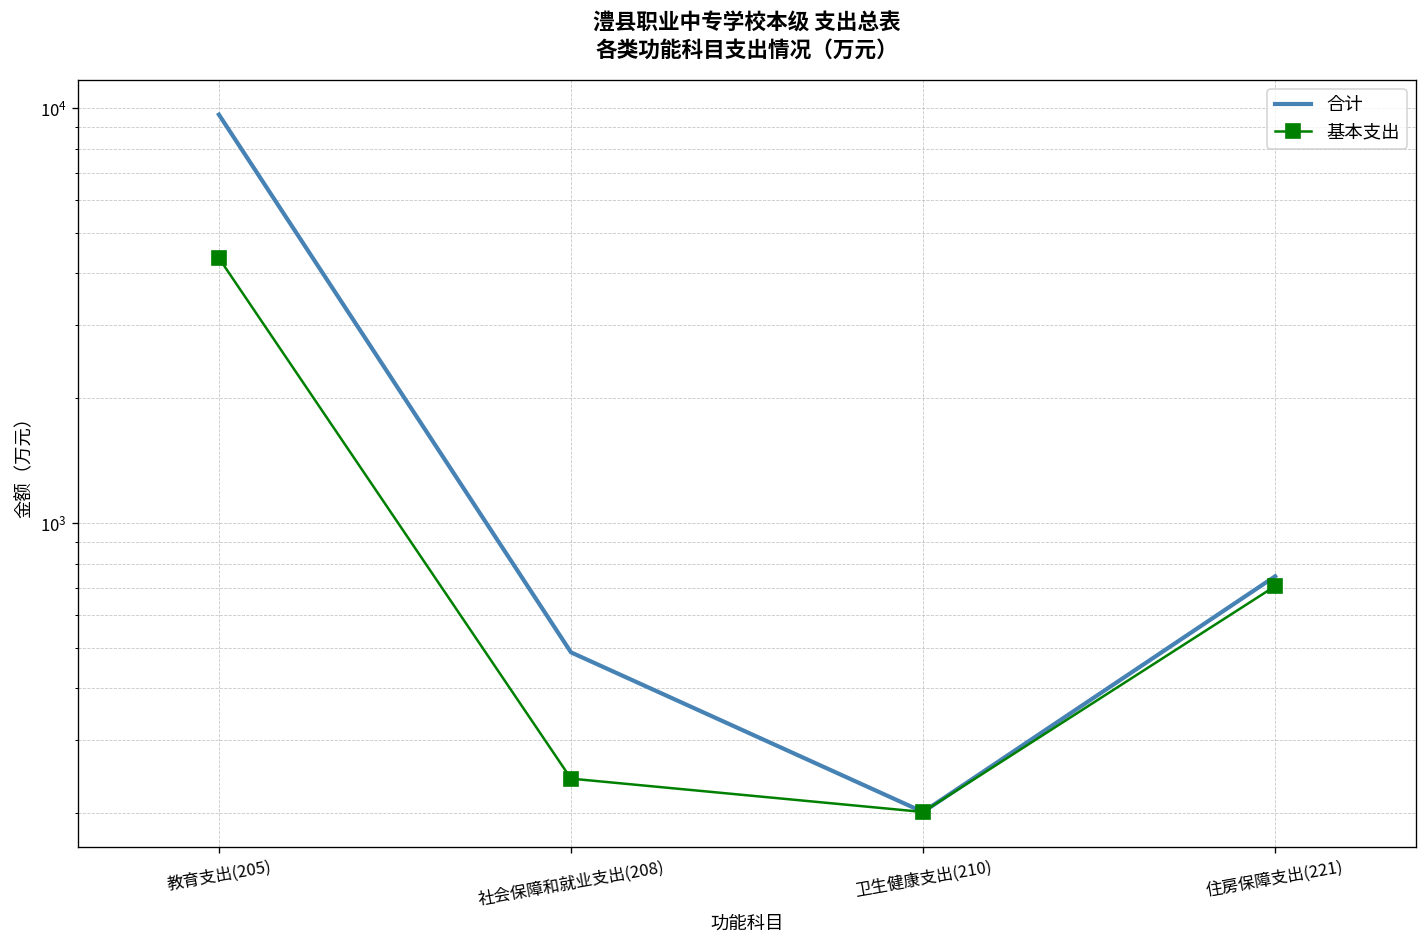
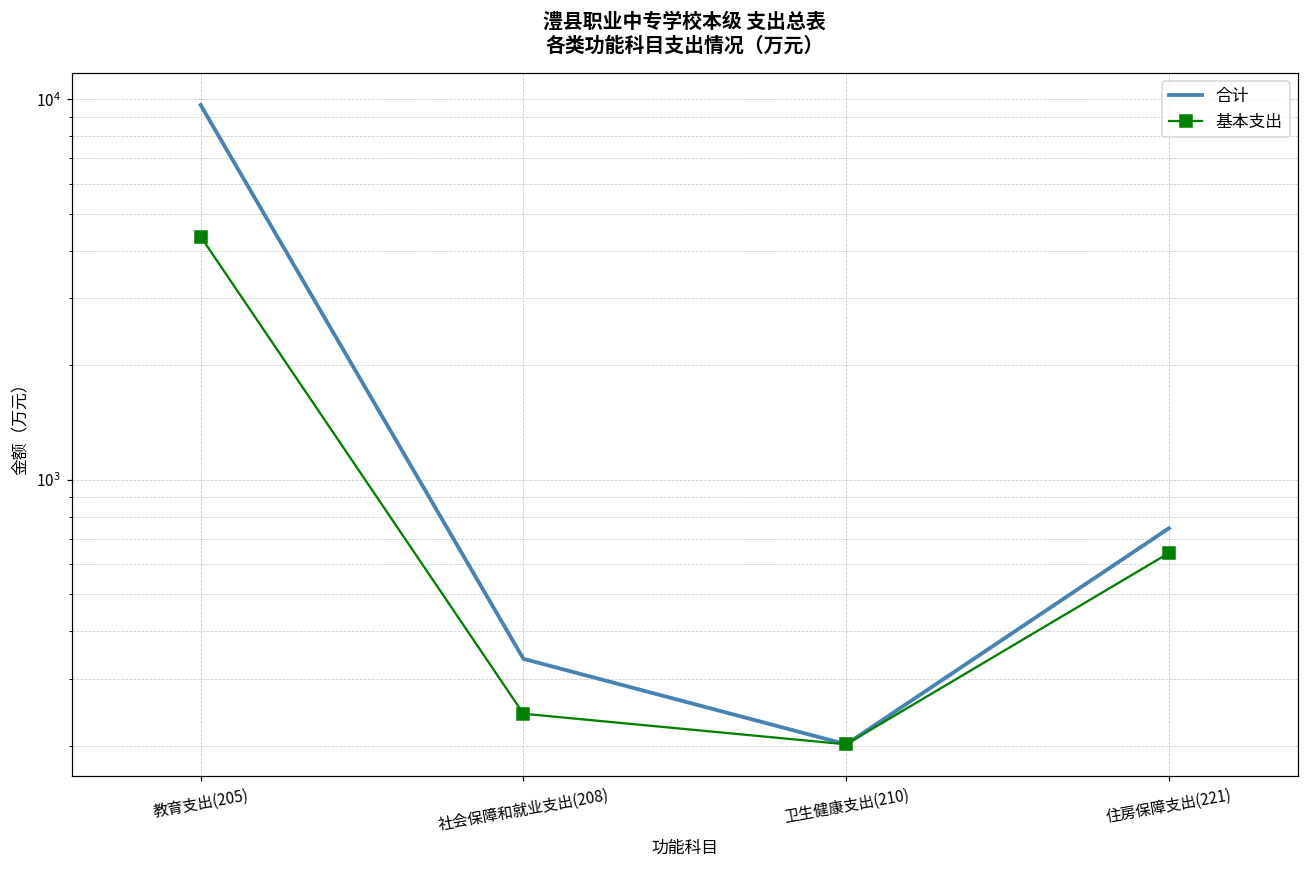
  {
    "合计": {
      "教育支出(205)": 9700,
-     "社会保障和就业支出(208)": 490,
+     "社会保障和就业支出(208)": 340,
      "住房保障支出(221)": 750
    },
    "基本支出": {
      "教育支出(205)": 4400,
      "社会保障和就业支出(208)": 240,
-     "住房保障支出(221)": 710
+     "住房保障支出(221)": 640
    }
  }
